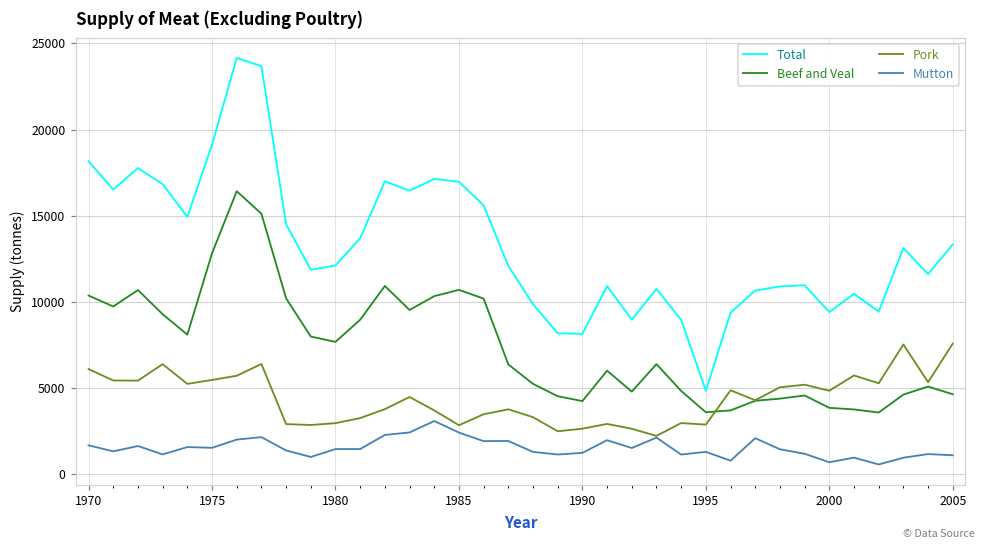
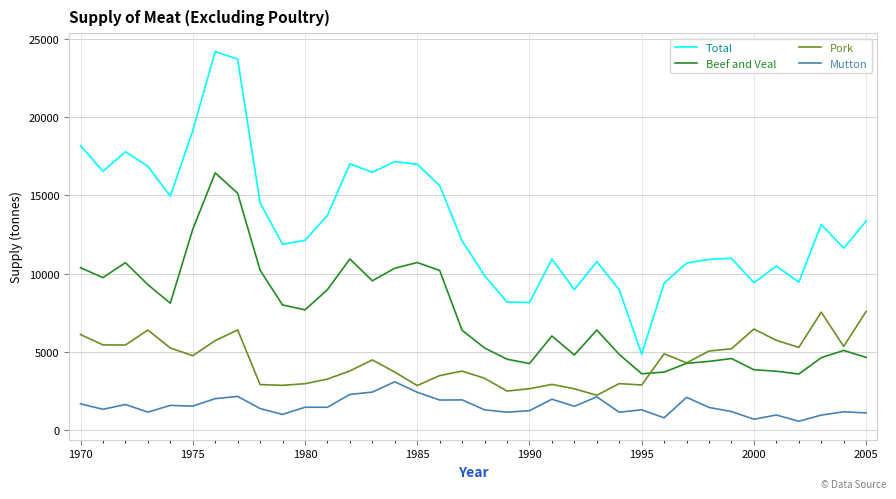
  {
    "Total": {
      "1970": 18200,
      "1975": 19100,
      "1980": 12100,
      "1985": 17000,
      "1990": 8100,
      "1995": 4800,
      "2000": 9400,
      "2005": 13300
    },
    "Beef and Veal": {
      "1970": 10400,
      "1975": 12800,
      "1980": 7700,
      "1985": 10700,
      "1990": 4300,
      "1995": 3600,
      "2000": 3900,
      "2005": 4600
    },
    "Pork": {
      "1970": 6100,
-     "1975": 5500,
+     "1975": 4800,
      "1980": 3000,
      "1985": 2900,
      "1990": 2700,
      "1995": 2900,
-     "2000": 4900,
+     "2000": 6500,
      "2005": 7600
    },
    "Mutton": {
      "1970": 1700,
      "1975": 1500,
      "1980": 1500,
      "1985": 2400,
      "1990": 1200,
      "1995": 1300,
      "2000": 700,
      "2005": 1100
    }
  }
